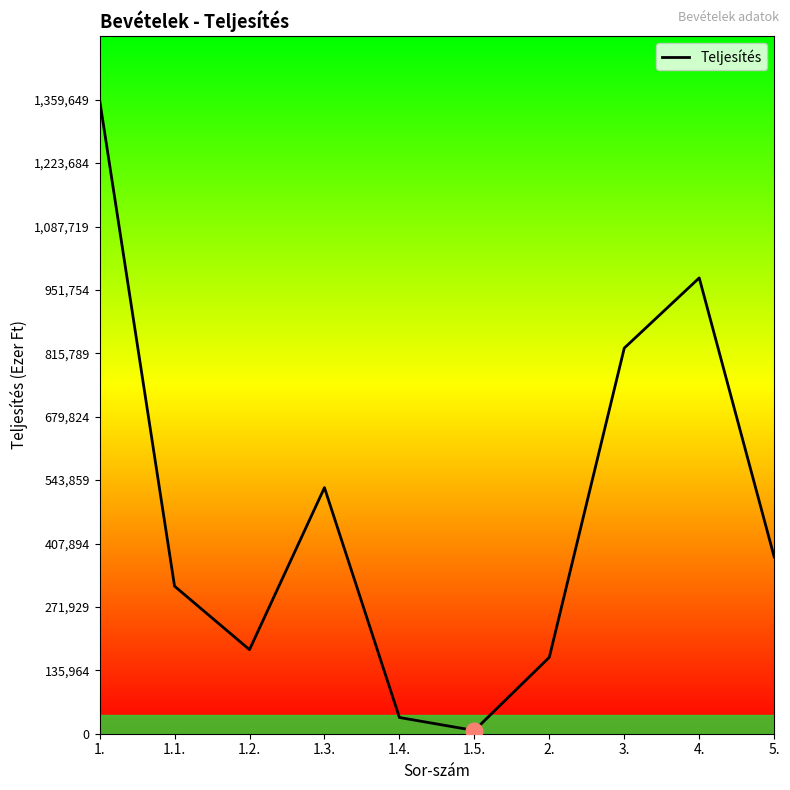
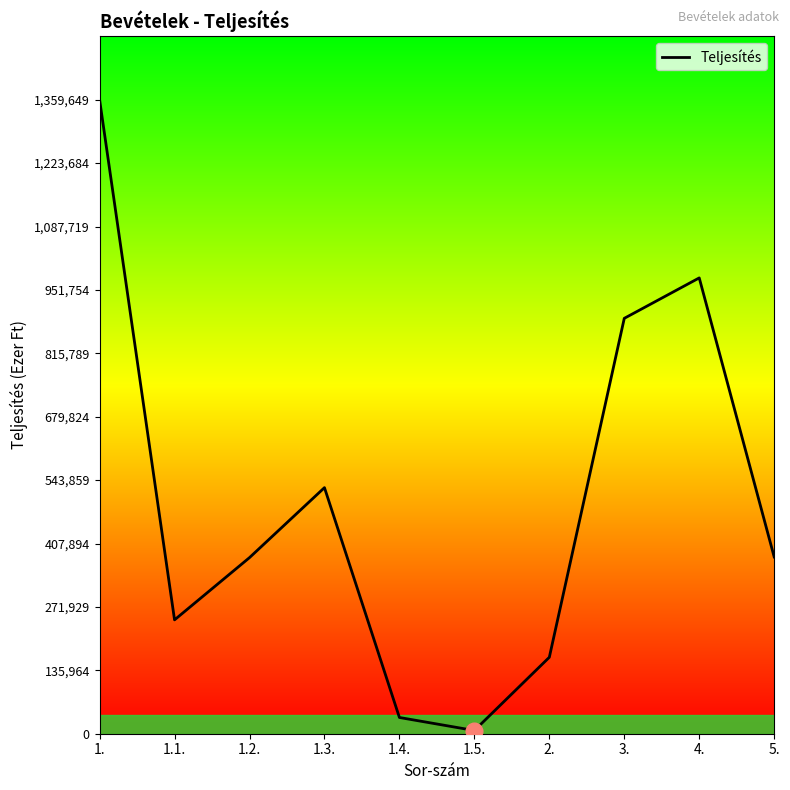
  {
    "Teljesítés": {
      "1.": "1,360,000",
-     "1.1.": "320,000",
-     "1.2.": "180,000",
+     "1.1.": "240,000",
+     "1.2.": "380,000",
      "1.3.": "530,000",
      "2.": "160,000",
-     "3.": "830,000",
+     "3.": "890,000",
      "4.": "980,000",
      "5.": "380,000"
    }
  }
